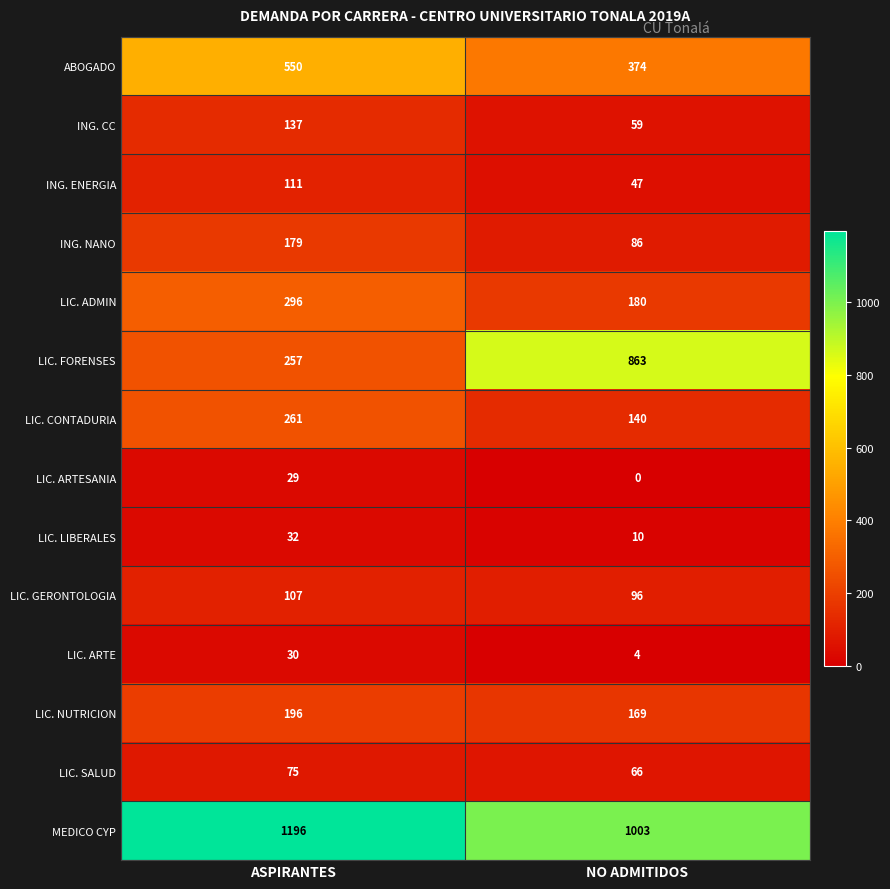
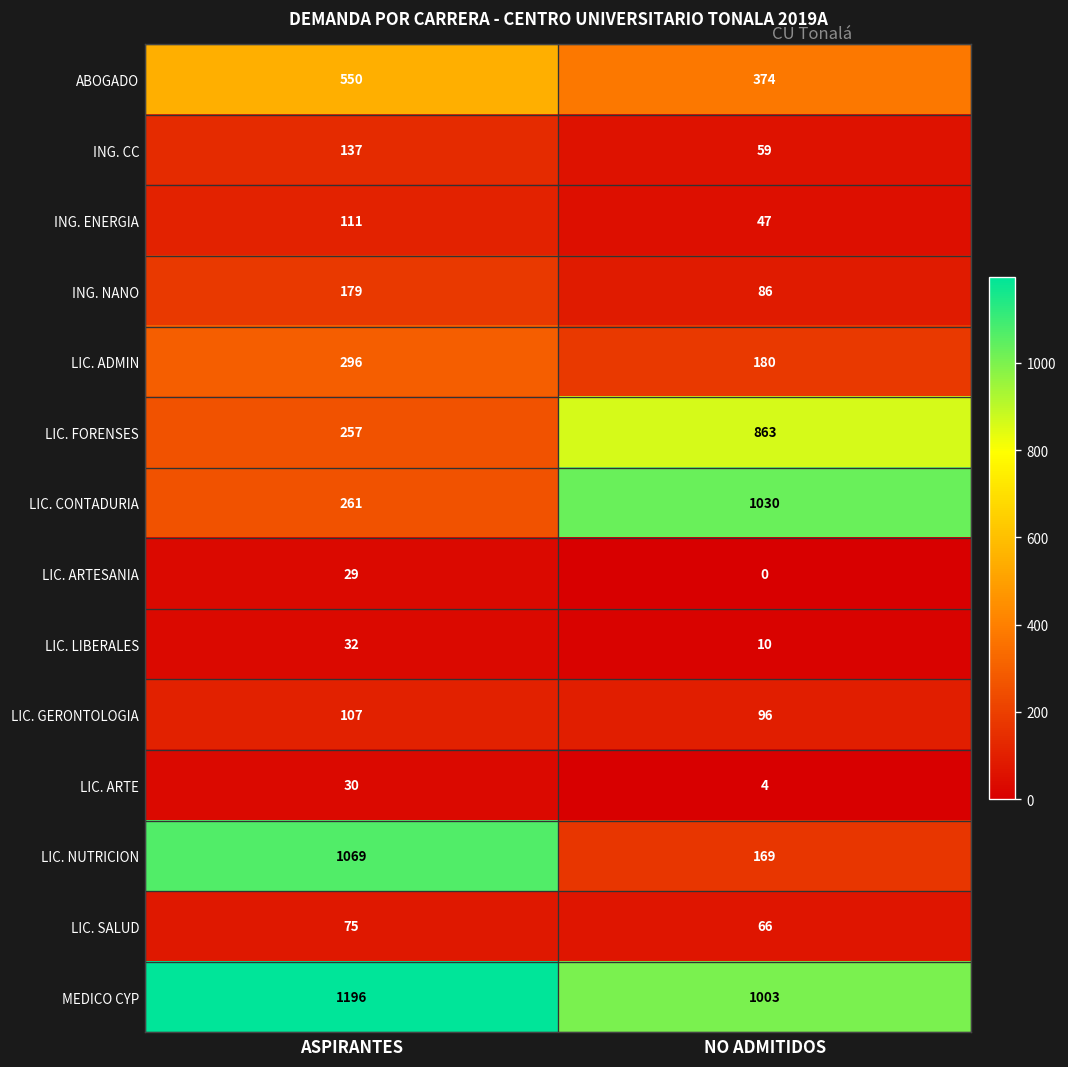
  {
    "ABOGADO": {
      "ASPIRANTES": 550,
      "NO ADMITIDOS": 374
    },
    "ING. CC": {
      "ASPIRANTES": 137,
      "NO ADMITIDOS": 59
    },
    "ING. ENERGIA": {
      "ASPIRANTES": 111,
      "NO ADMITIDOS": 47
    },
    "ING. NANO": {
      "ASPIRANTES": 179,
      "NO ADMITIDOS": 86
    },
    "LIC. ADMIN": {
      "ASPIRANTES": 296,
      "NO ADMITIDOS": 180
    },
    "LIC. FORENSES": {
      "ASPIRANTES": 257,
      "NO ADMITIDOS": 863
    },
    "LIC. CONTADURIA": {
      "ASPIRANTES": 261,
-     "NO ADMITIDOS": 140
+     "NO ADMITIDOS": 1030
    },
    "LIC. ARTESANIA": {
      "ASPIRANTES": 29,
      "NO ADMITIDOS": 0
    },
    "LIC. LIBERALES": {
      "ASPIRANTES": 32,
      "NO ADMITIDOS": 10
    },
    "LIC. GERONTOLOGIA": {
      "ASPIRANTES": 107,
      "NO ADMITIDOS": 96
    },
    "LIC. ARTE": {
      "ASPIRANTES": 30,
      "NO ADMITIDOS": 4
    },
    "LIC. NUTRICION": {
-     "ASPIRANTES": 196,
+     "ASPIRANTES": 1069,
      "NO ADMITIDOS": 169
    },
    "LIC. SALUD": {
      "ASPIRANTES": 75,
      "NO ADMITIDOS": 66
    },
    "MEDICO CYP": {
      "ASPIRANTES": 1196,
      "NO ADMITIDOS": 1003
    }
  }
